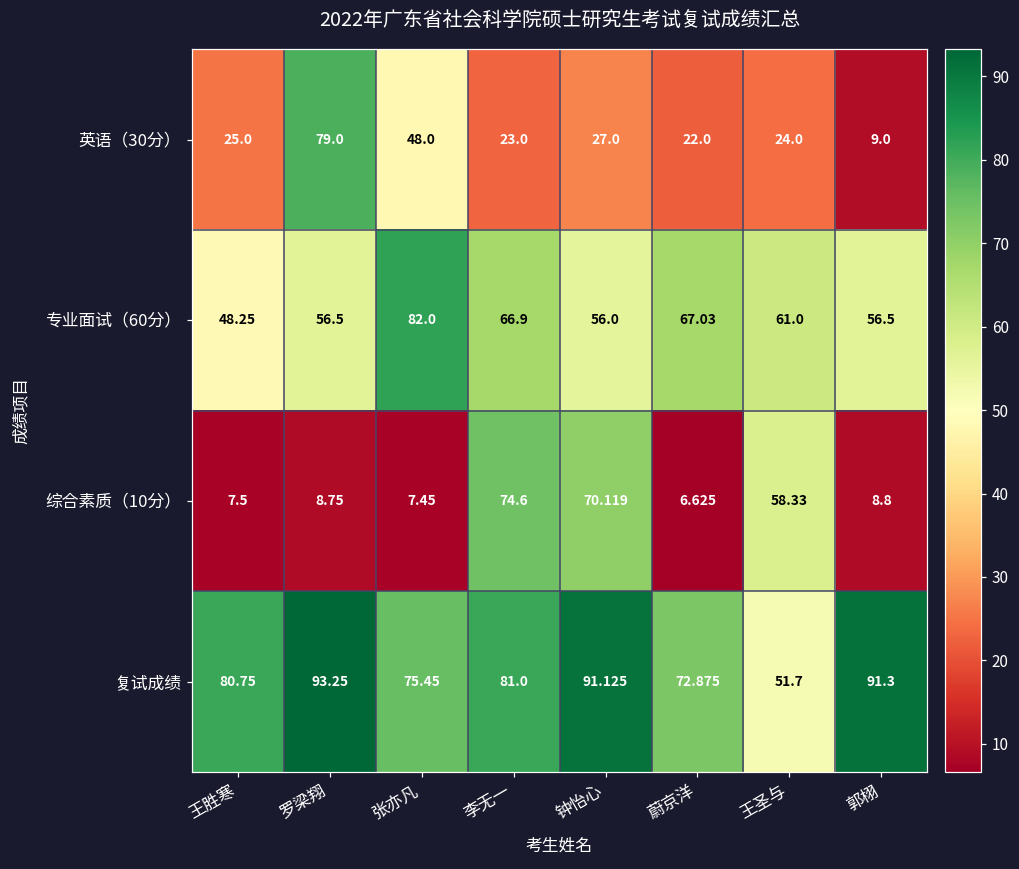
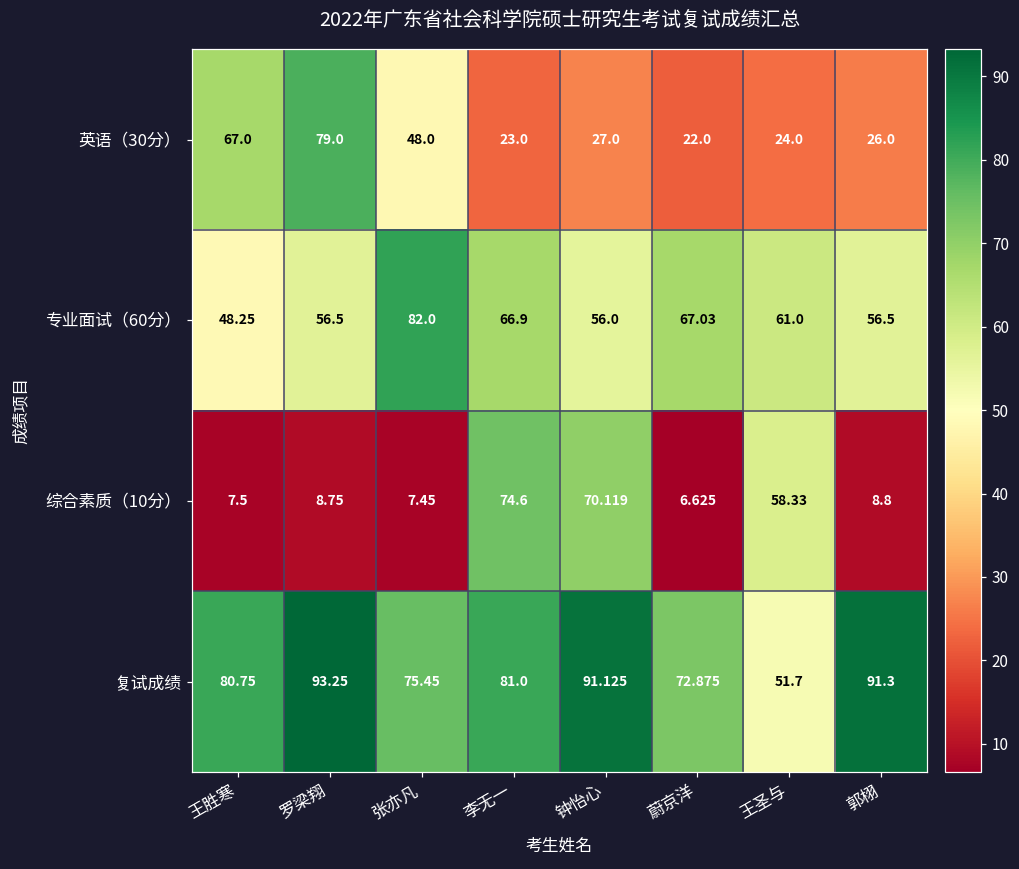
  {
    "英语（30分）": {
-     "王胜寒": 25.0,
+     "王胜寒": 67.0,
      "罗梁翔": 79.0,
      "张亦凡": 48.0,
      "李无一": 23.0,
      "钟怡心": 27.0,
      "蔚京洋": 22.0,
      "王圣与": 24.0,
-     "郭栩": 9.0
+     "郭栩": 26.0
    },
    "专业面试（60分）": {
      "王胜寒": 48.25,
      "罗梁翔": 56.5,
      "张亦凡": 82.0,
      "李无一": 66.9,
      "钟怡心": 56.0,
      "蔚京洋": 67.03,
      "王圣与": 61.0,
      "郭栩": 56.5
    },
    "综合素质（10分）": {
      "王胜寒": 7.5,
      "罗梁翔": 8.75,
      "张亦凡": 7.45,
      "李无一": 74.6,
      "钟怡心": 70.119,
      "蔚京洋": 6.625,
      "王圣与": 58.33,
      "郭栩": 8.8
    },
    "复试成绩": {
      "王胜寒": 80.75,
      "罗梁翔": 93.25,
      "张亦凡": 75.45,
      "李无一": 81.0,
      "钟怡心": 91.125,
      "蔚京洋": 72.875,
      "王圣与": 51.7,
      "郭栩": 91.3
    }
  }
